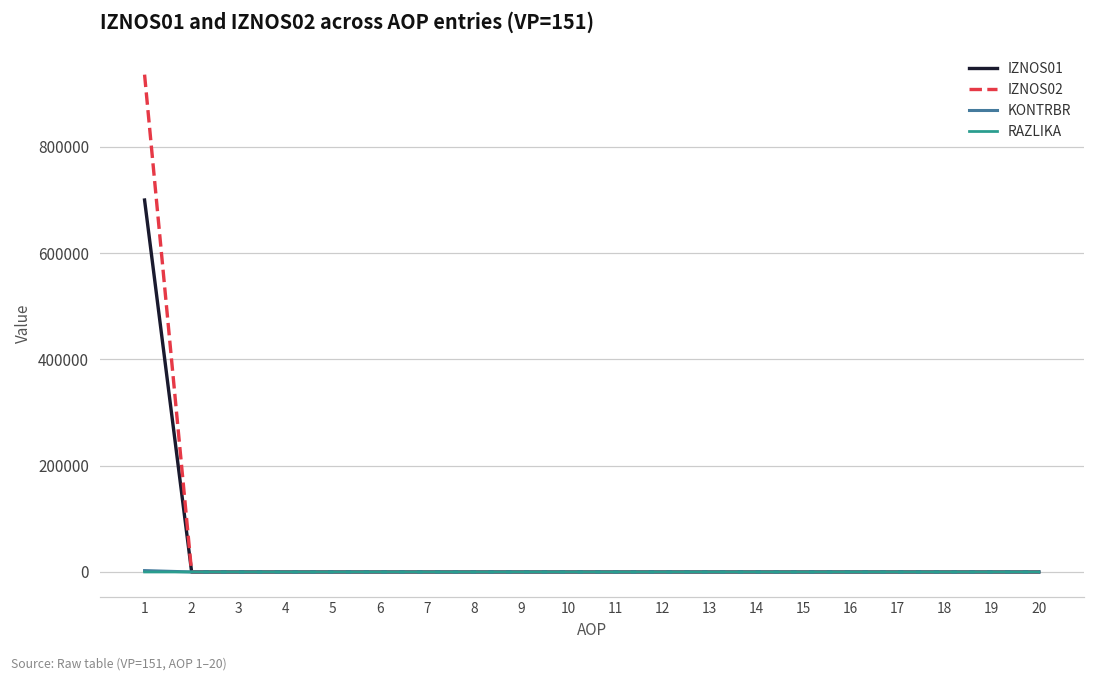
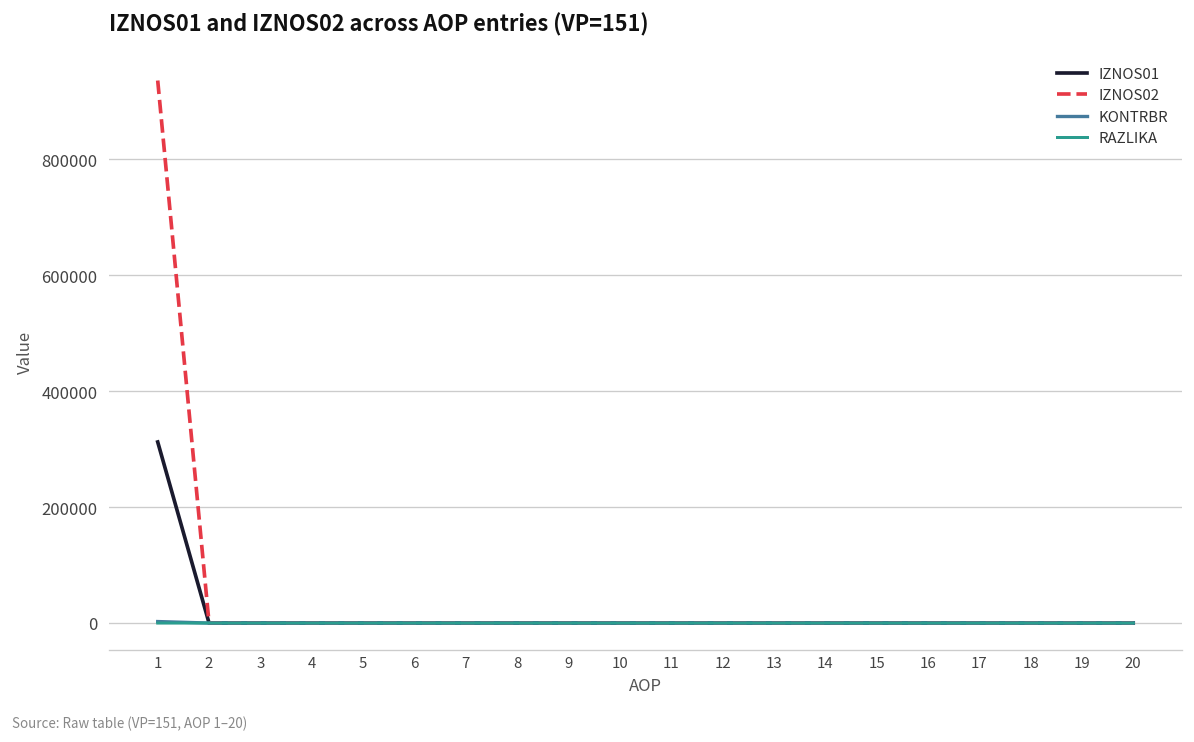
  {
    "IZNOS01": {
-     "1": 700000
+     "1": 310000
    },
    "IZNOS02": {
      "1": 940000
    }
  }
